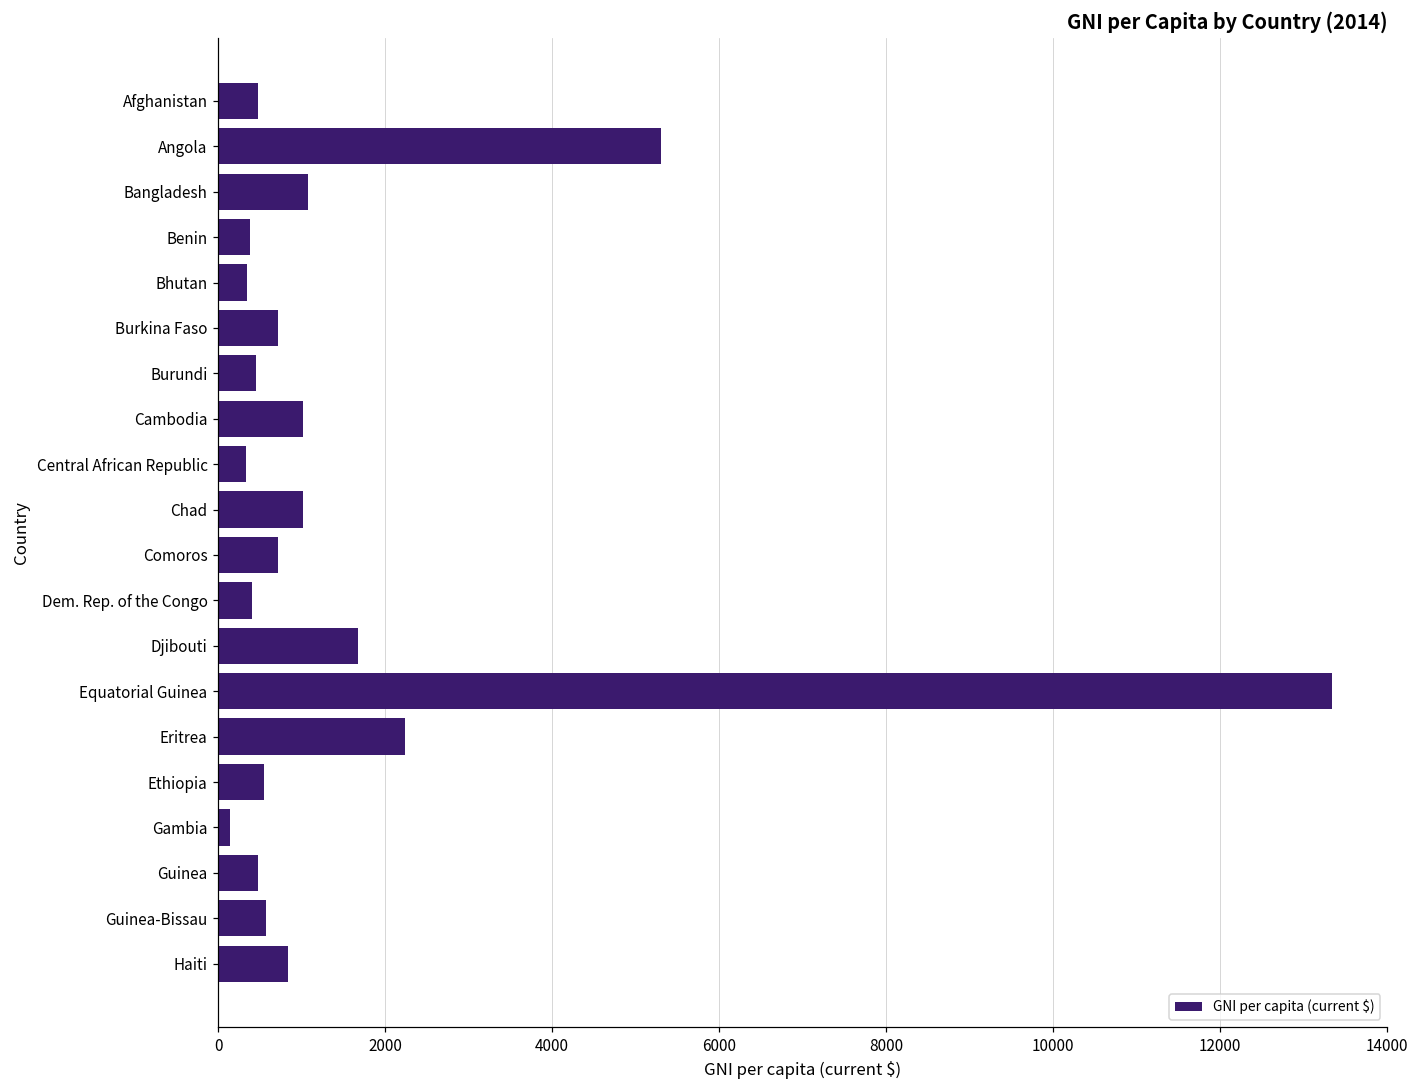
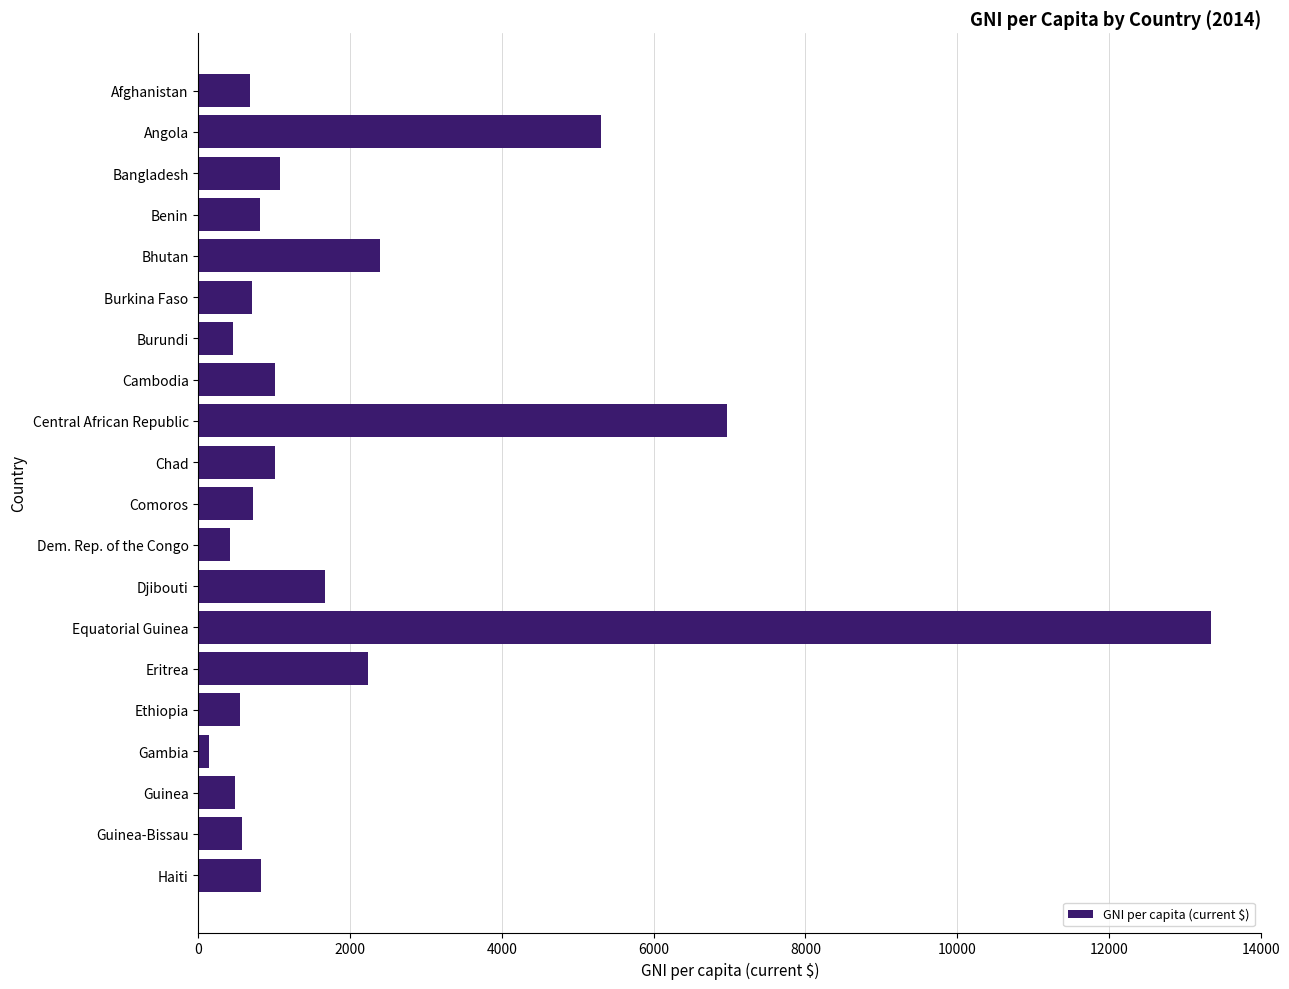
  {
-   "Afghanistan": 500,
+   "Afghanistan": 700,
    "Angola": 5300,
    "Bangladesh": 1100,
-   "Benin": 400,
-   "Bhutan": 300,
+   "Benin": 800,
+   "Bhutan": 2400,
    "Burkina Faso": 700,
    "Burundi": 500,
    "Cambodia": 1000,
-   "Central African Republic": 300,
+   "Central African Republic": 7000,
    "Chad": 1000,
    "Comoros": 700,
    "Dem. Rep. of the Congo": 400,
    "Djibouti": 1700,
    "Equatorial Guinea": 13300,
    "Eritrea": 2200,
    "Ethiopia": 600,
    "Gambia": 100,
    "Guinea": 500,
    "Guinea-Bissau": 600,
    "Haiti": 800
  }
